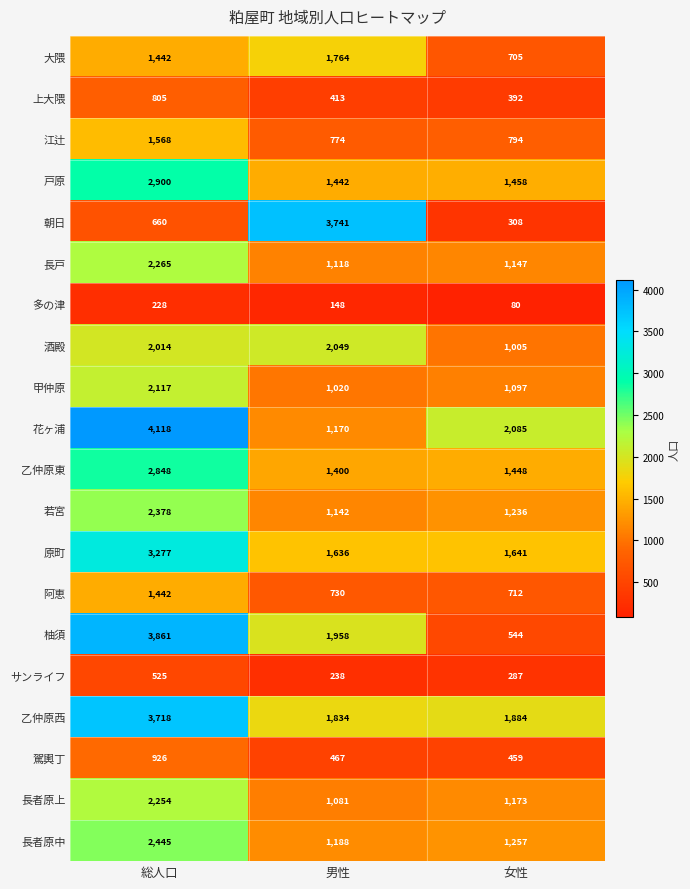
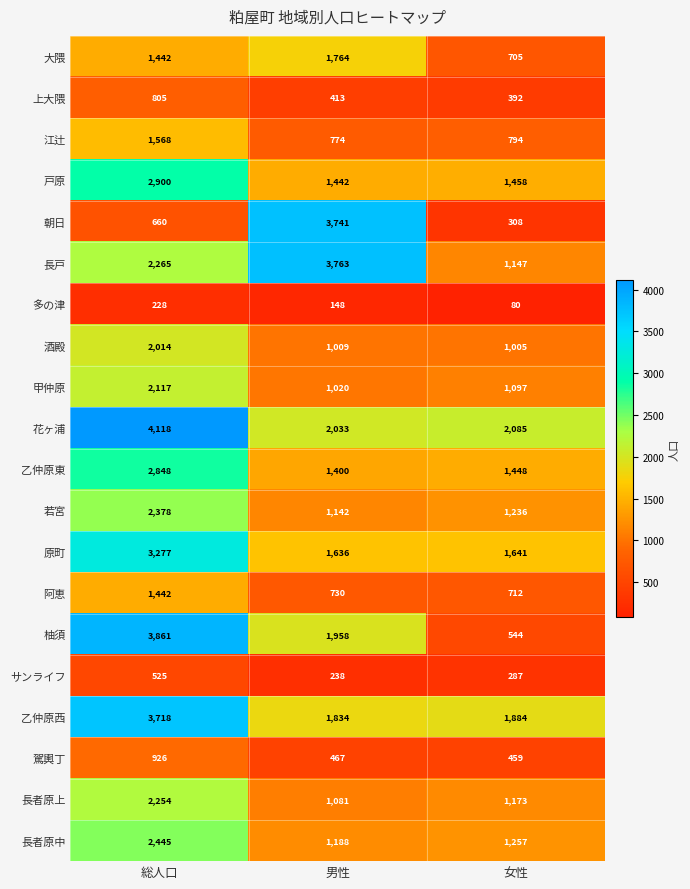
  {
    "大隈": {
      "総人口": "1,442",
      "男性": "1,764",
      "女性": "705"
    },
    "上大隈": {
      "総人口": "805",
      "男性": "413",
      "女性": "392"
    },
    "江辻": {
      "総人口": "1,568",
      "男性": "774",
      "女性": "794"
    },
    "戸原": {
      "総人口": "2,900",
      "男性": "1,442",
      "女性": "1,458"
    },
    "朝日": {
      "総人口": "660",
      "男性": "3,741",
      "女性": "308"
    },
    "長戸": {
      "総人口": "2,265",
-     "男性": "1,118",
+     "男性": "3,763",
      "女性": "1,147"
    },
    "多の津": {
      "総人口": "228",
      "男性": "148",
      "女性": "80"
    },
    "酒殿": {
      "総人口": "2,014",
-     "男性": "2,049",
+     "男性": "1,009",
      "女性": "1,005"
    },
    "甲仲原": {
      "総人口": "2,117",
      "男性": "1,020",
      "女性": "1,097"
    },
    "花ヶ浦": {
      "総人口": "4,118",
-     "男性": "1,170",
+     "男性": "2,033",
      "女性": "2,085"
    },
    "乙仲原東": {
      "総人口": "2,848",
      "男性": "1,400",
      "女性": "1,448"
    },
    "若宮": {
      "総人口": "2,378",
      "男性": "1,142",
      "女性": "1,236"
    },
    "原町": {
      "総人口": "3,277",
      "男性": "1,636",
      "女性": "1,641"
    },
    "阿恵": {
      "総人口": "1,442",
      "男性": "730",
      "女性": "712"
    },
    "柚須": {
      "総人口": "3,861",
      "男性": "1,958",
      "女性": "544"
    },
    "サンライフ": {
      "総人口": "525",
      "男性": "238",
      "女性": "287"
    },
    "乙仲原西": {
      "総人口": "3,718",
      "男性": "1,834",
      "女性": "1,884"
    },
    "駕輿丁": {
      "総人口": "926",
      "男性": "467",
      "女性": "459"
    },
    "長者原上": {
      "総人口": "2,254",
      "男性": "1,081",
      "女性": "1,173"
    },
    "長者原中": {
      "総人口": "2,445",
      "男性": "1,188",
      "女性": "1,257"
    }
  }
